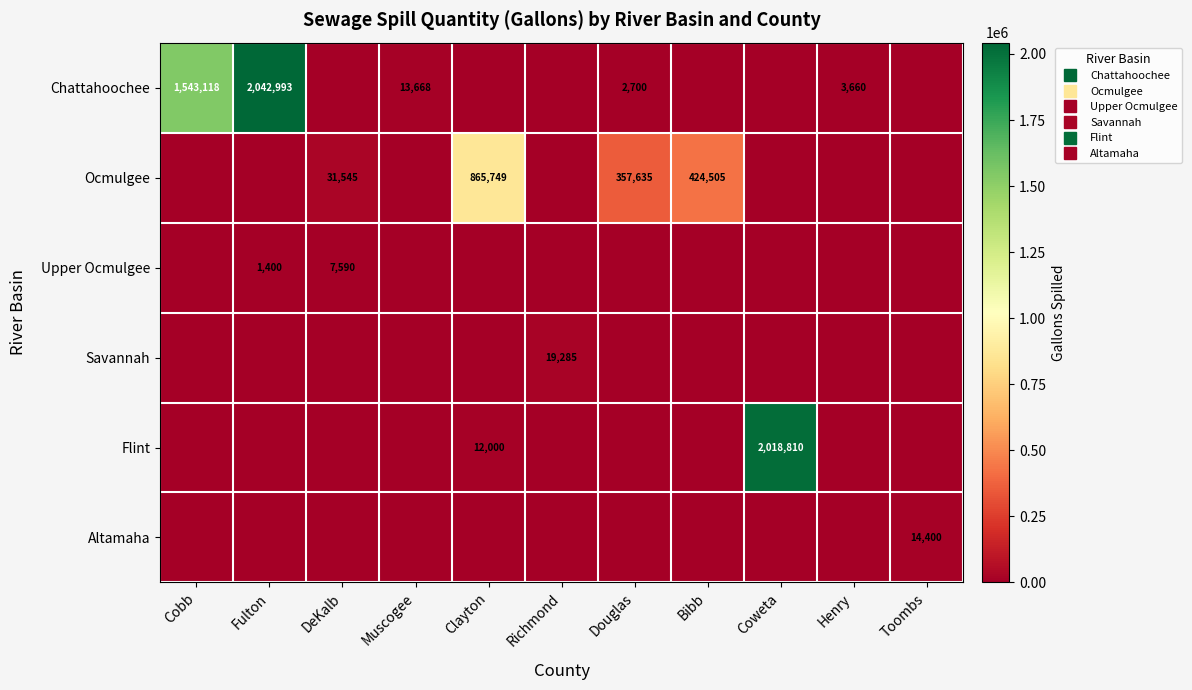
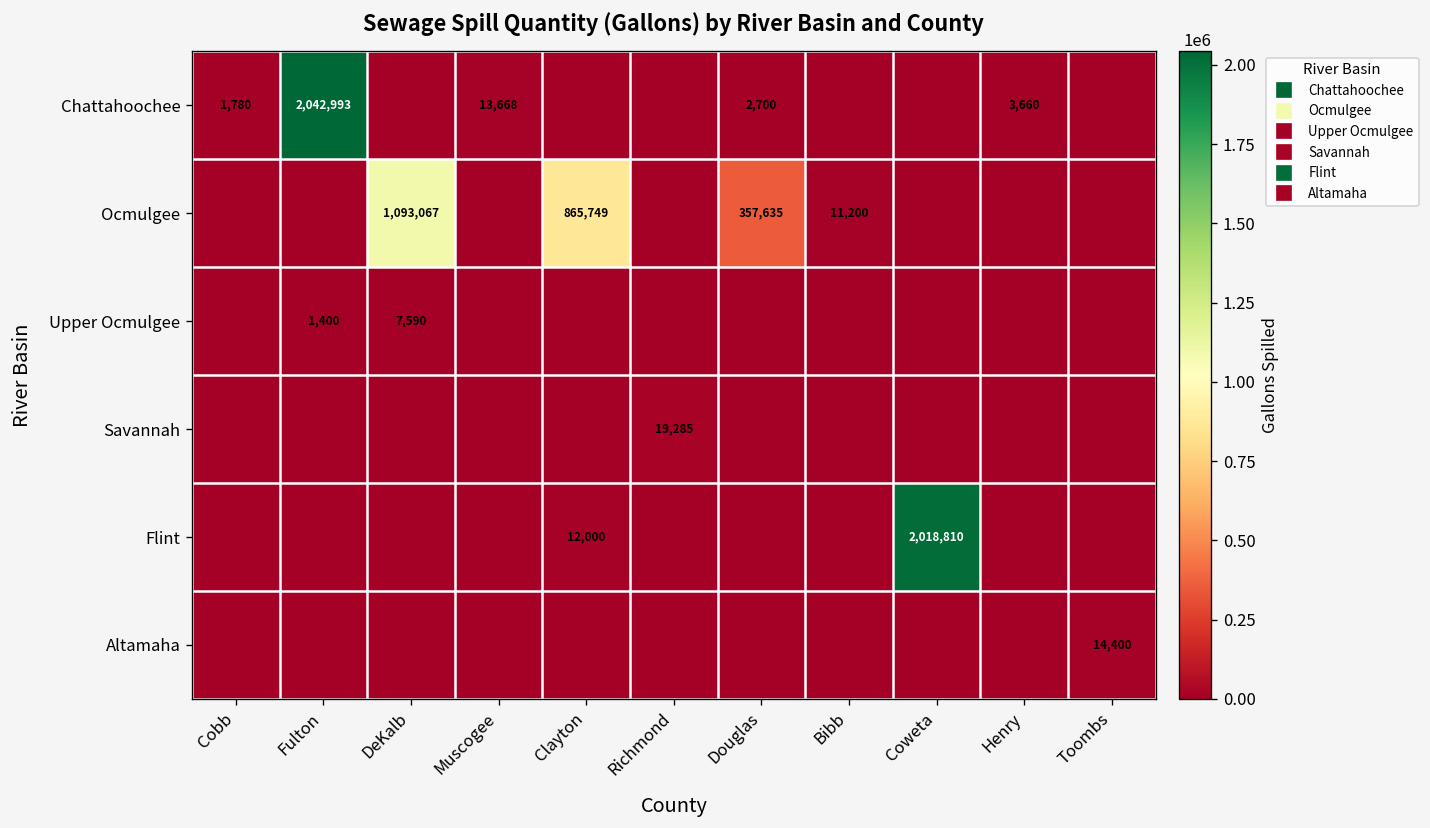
  {
    "Chattahoochee": {
-     "Cobb": "1,543,118",
+     "Cobb": "1,780",
      "Fulton": "2,042,993",
      "Muscogee": "13,668",
      "Douglas": "2,700",
      "Henry": "3,660"
    },
    "Ocmulgee": {
-     "DeKalb": "31,545",
+     "DeKalb": "1,093,067",
      "Clayton": "865,749",
      "Douglas": "357,635",
-     "Bibb": "424,505"
+     "Bibb": "11,200"
    },
    "Upper Ocmulgee": {
      "Fulton": "1,400",
      "DeKalb": "7,590"
    },
    "Savannah": {
      "Richmond": "19,285"
    },
    "Flint": {
      "Clayton": "12,000",
      "Coweta": "2,018,810"
    },
    "Altamaha": {
      "Toombs": "14,400"
    }
  }
